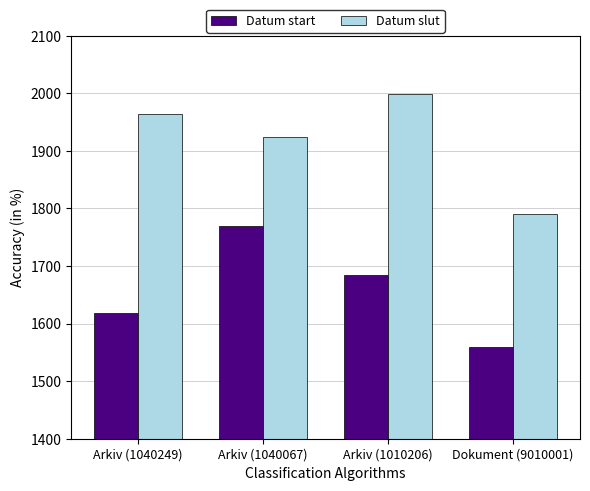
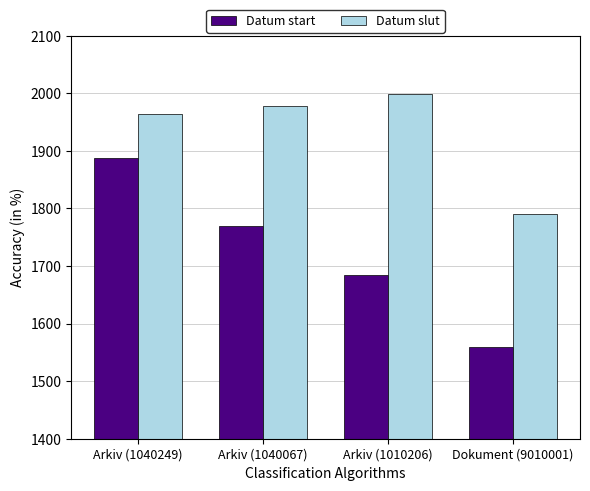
  {
    "Datum start": {
-     "Arkiv (1040249)": 1620,
+     "Arkiv (1040249)": 1890,
      "Arkiv (1040067)": 1770,
      "Arkiv (1010206)": 1680,
      "Dokument (9010001)": 1560
    },
    "Datum slut": {
      "Arkiv (1040249)": 1960,
-     "Arkiv (1040067)": 1920,
+     "Arkiv (1040067)": 1980,
      "Arkiv (1010206)": 2000,
      "Dokument (9010001)": 1790
    }
  }
